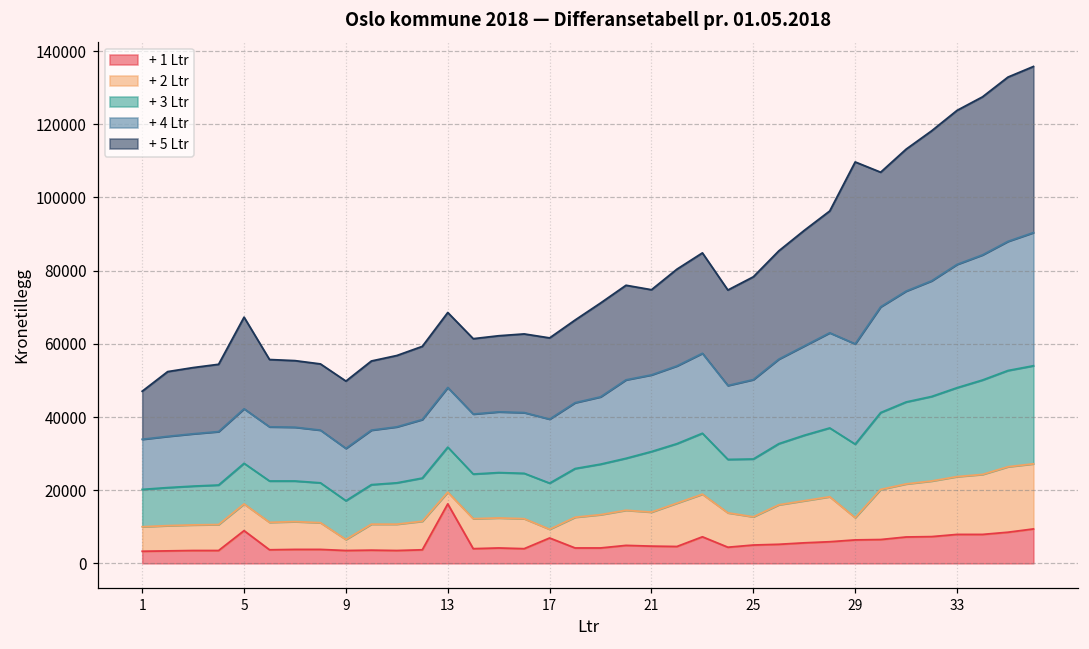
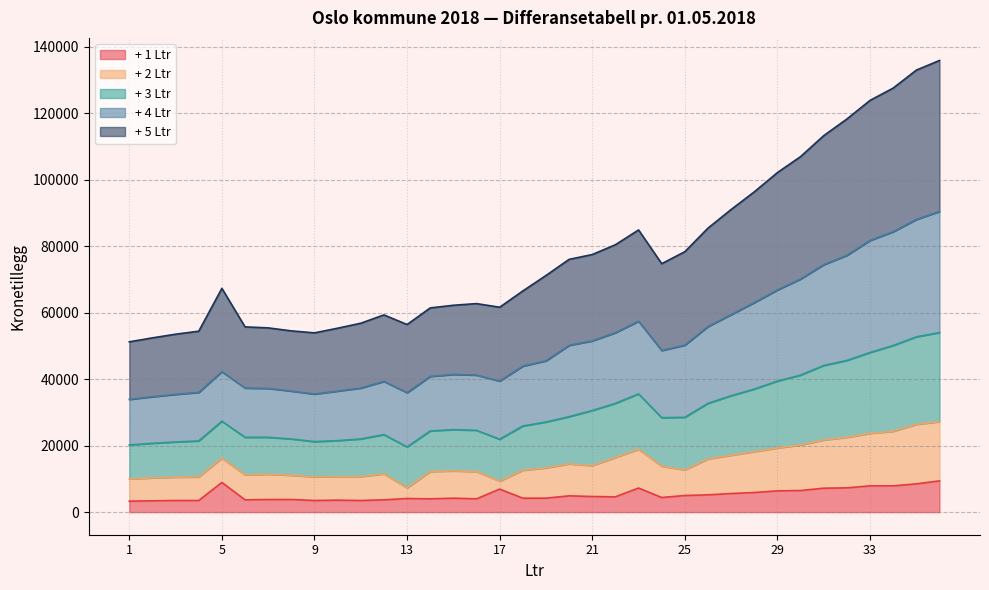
  {
    "+ 1 Ltr": {
      "1": 3000,
      "5": 9000,
      "9": 4000,
-     "13": 16000,
+     "13": 4000,
      "17": 7000,
      "21": 5000,
      "25": 5000,
      "29": 6000,
      "33": 8000
    },
    "+ 2 Ltr": {
      "1": 7000,
      "5": 7000,
-     "9": 3000,
+     "9": 7000,
      "13": 3000,
      "17": 2000,
      "21": 9000,
      "25": 8000,
-     "29": 6000,
+     "29": 13000,
      "33": 16000
    },
    "+ 5 Ltr": {
-     "1": 13000,
+     "1": 17000,
      "5": 25000,
      "9": 18000,
      "13": 21000,
      "17": 22000,
-     "21": 23000,
+     "21": 26000,
      "25": 28000,
-     "29": 50000,
+     "29": 35000,
      "33": 42000
    }
  }
